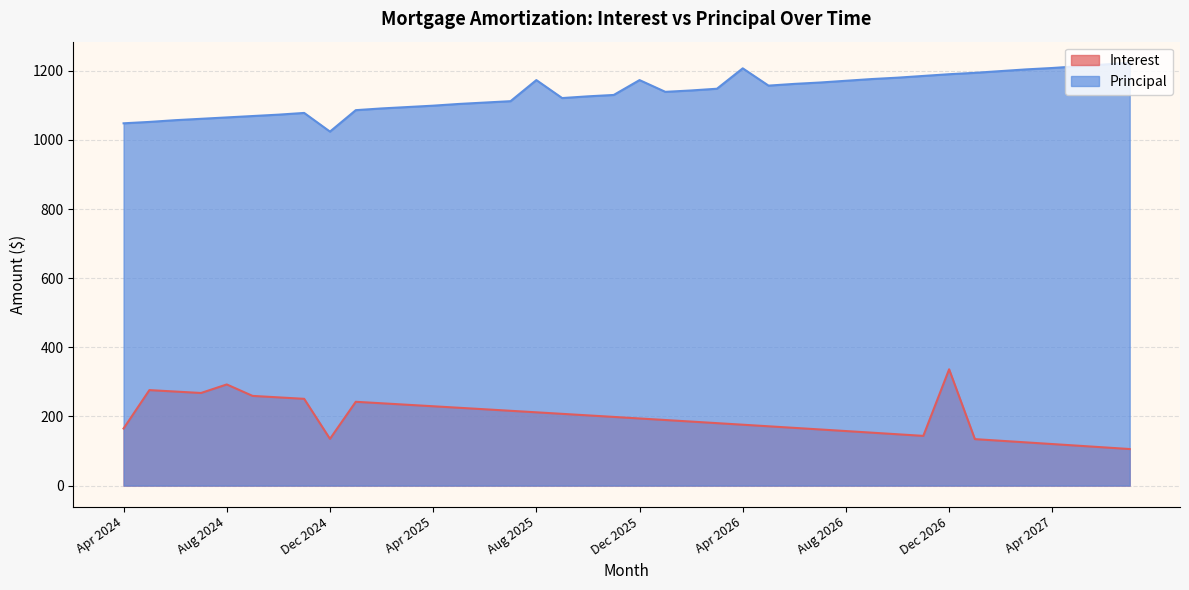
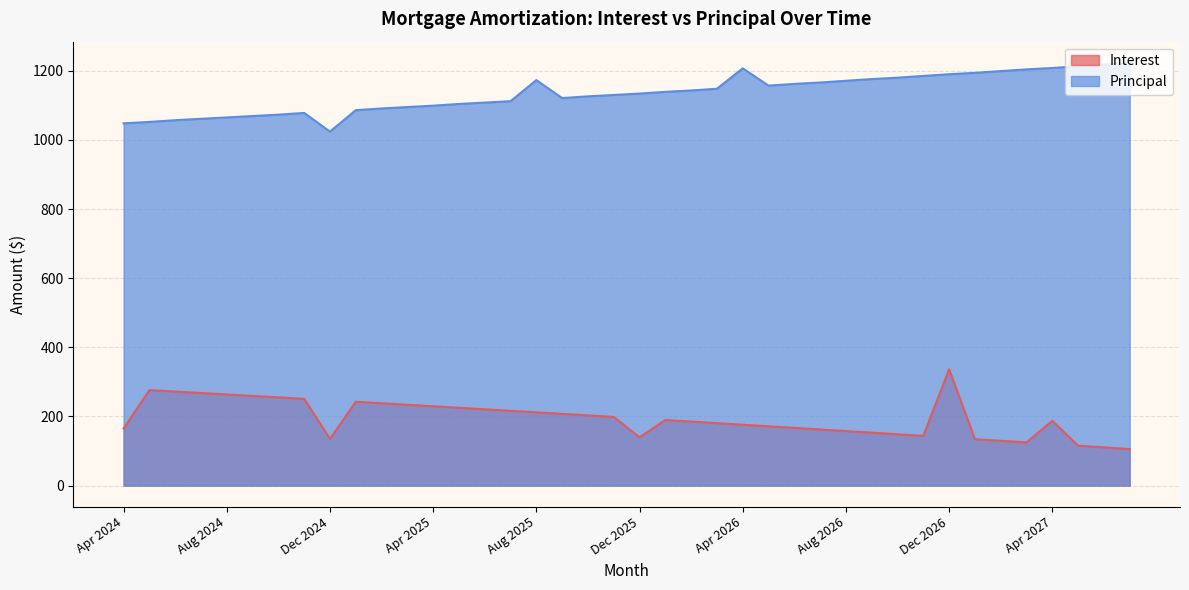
  {
    "Interest": {
      "Apr 2024": 170,
-     "Aug 2024": 290,
+     "Aug 2024": 260,
      "Dec 2024": 140,
      "Apr 2025": 230,
      "Aug 2025": 210,
-     "Dec 2025": 190,
+     "Dec 2025": 140,
      "Apr 2026": 180,
      "Aug 2026": 160,
      "Dec 2026": 340,
-     "Apr 2027": 120
+     "Apr 2027": 190
    },
    "Principal": {
      "Apr 2024": 1050,
      "Aug 2024": 1070,
      "Dec 2024": 1020,
      "Apr 2025": 1100,
      "Aug 2025": 1170,
-     "Dec 2025": 1170,
+     "Dec 2025": 1130,
      "Apr 2026": 1210,
      "Aug 2026": 1170,
      "Dec 2026": 1190,
      "Apr 2027": 1210
    }
  }
